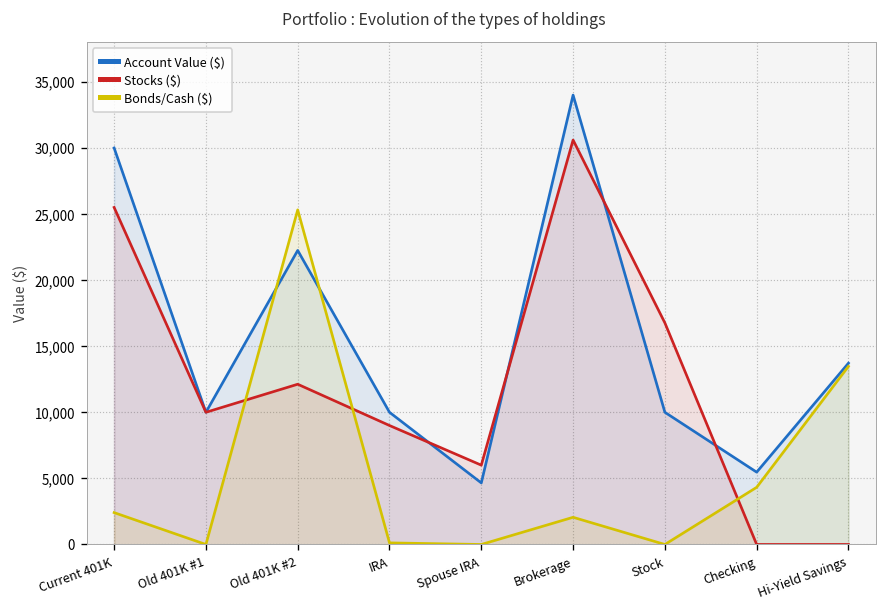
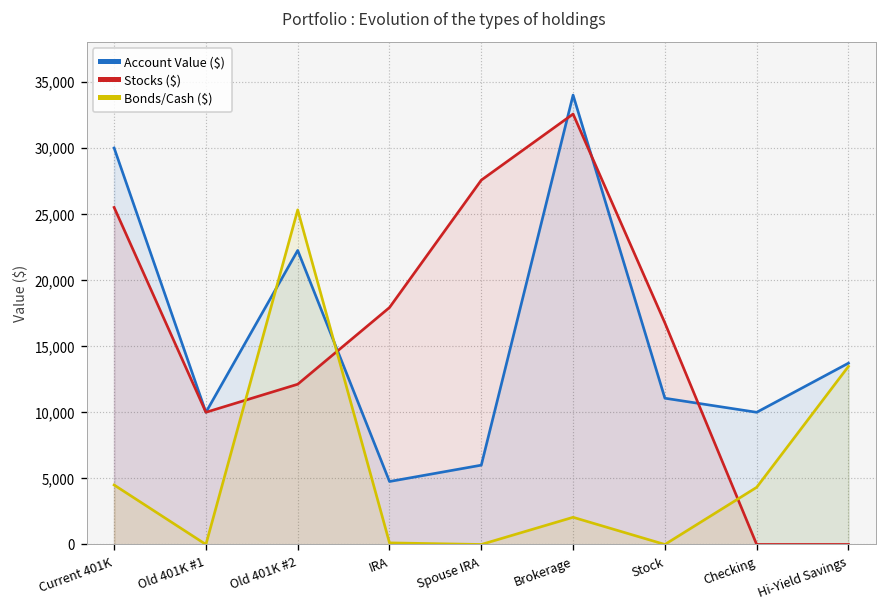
  {
    "Account Value ($)": {
      "Current 401K": "30,000",
      "Old 401K #2": "22,200",
-     "IRA": "10,000",
-     "Spouse IRA": "4,700",
+     "IRA": "4,800",
+     "Spouse IRA": "6,000",
      "Brokerage": "34,000",
-     "Stock": "10,000",
-     "Checking": "5,500",
+     "Stock": "11,100",
+     "Checking": "10,000",
      "Hi-Yield Savings": "13,700"
    },
    "Stocks ($)": {
      "Current 401K": "25,500",
      "Old 401K #2": "12,100",
-     "IRA": "9,000",
-     "Spouse IRA": "6,000",
-     "Brokerage": "30,600",
+     "IRA": "17,900",
+     "Spouse IRA": "27,600",
+     "Brokerage": "32,600",
      "Stock": "16,800",
      "Checking": "0",
      "Hi-Yield Savings": "0"
    },
    "Bonds/Cash ($)": {
-     "Current 401K": "2,400",
+     "Current 401K": "4,500",
      "Old 401K #1": "0",
      "Old 401K #2": "25,300",
      "IRA": "100",
      "Spouse IRA": "0",
      "Brokerage": "2,100",
      "Stock": "0",
      "Checking": "4,300",
      "Hi-Yield Savings": "13,500"
    }
  }
